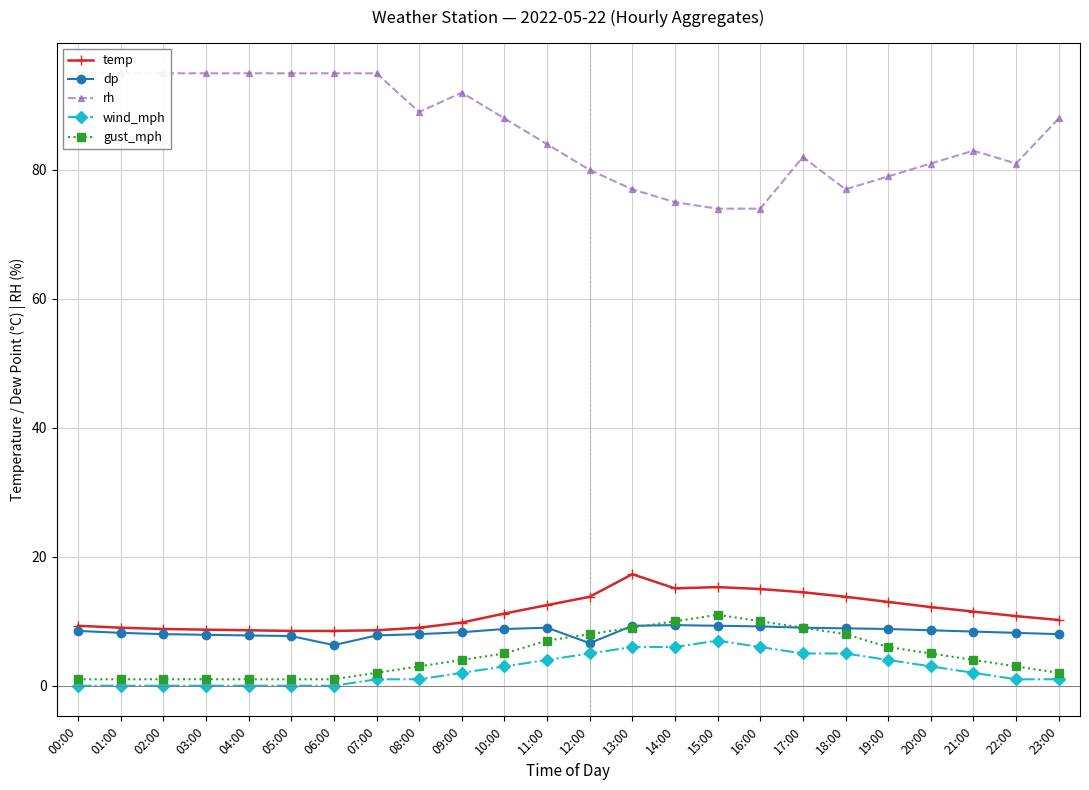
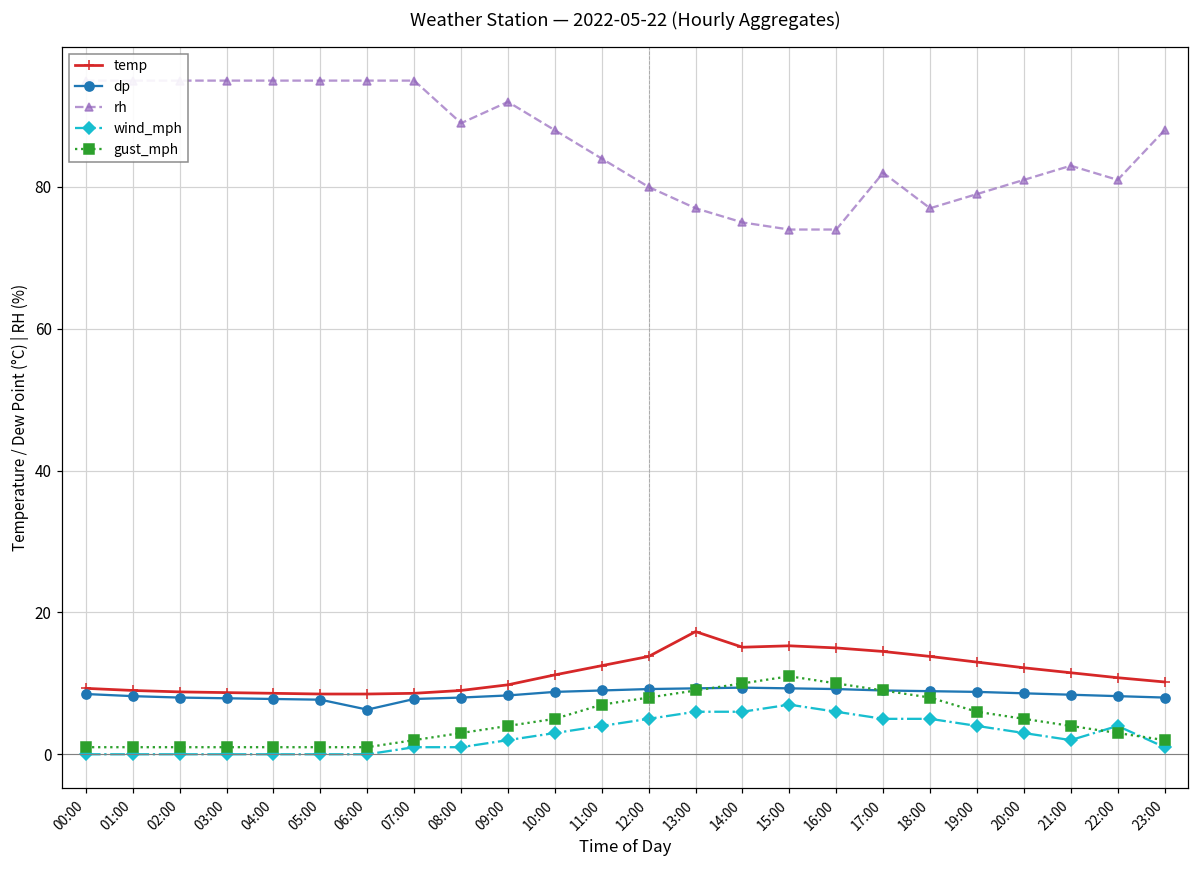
  {
    "temp": {
      "00:00": 9,
      "01:00": 9,
      "02:00": 9,
      "03:00": 9,
      "04:00": 9,
      "05:00": 9,
      "06:00": 9,
      "07:00": 9,
      "08:00": 9,
      "09:00": 10,
      "10:00": 11,
      "11:00": 13,
      "12:00": 14,
      "13:00": 17,
      "14:00": 15,
      "15:00": 15,
      "16:00": 15,
      "17:00": 15,
      "18:00": 14,
      "19:00": 13,
      "20:00": 12,
      "21:00": 12,
      "22:00": 11,
      "23:00": 10
    },
    "dp": {
      "00:00": 9,
      "01:00": 8,
      "02:00": 8,
      "03:00": 8,
      "04:00": 8,
      "05:00": 8,
      "06:00": 6,
      "07:00": 8,
      "08:00": 8,
      "09:00": 8,
      "10:00": 9,
      "11:00": 9,
-     "12:00": 7,
+     "12:00": 9,
      "14:00": 9,
      "15:00": 9,
      "16:00": 9,
      "18:00": 9,
      "19:00": 9,
      "20:00": 9,
      "21:00": 8,
      "22:00": 8,
      "23:00": 8
    },
    "rh": {
      "03:00": 95,
      "04:00": 95,
      "05:00": 95,
      "06:00": 95,
      "07:00": 95,
      "08:00": 89,
      "09:00": 92,
      "10:00": 88,
      "11:00": 84,
      "12:00": 80,
      "13:00": 77,
      "14:00": 75,
      "15:00": 74,
      "16:00": 74,
      "17:00": 82,
      "18:00": 77,
      "19:00": 79,
      "20:00": 81,
      "21:00": 83,
      "22:00": 81,
      "23:00": 88
    },
    "wind_mph": {
      "00:00": 0,
      "01:00": 0,
      "02:00": 0,
      "03:00": 0,
      "04:00": 0,
      "05:00": 0,
      "06:00": 0,
      "07:00": 1,
      "08:00": 1,
      "09:00": 2,
      "10:00": 3,
      "11:00": 4,
      "12:00": 5,
      "13:00": 6,
      "14:00": 6,
      "15:00": 7,
      "16:00": 6,
      "17:00": 5,
      "18:00": 5,
      "19:00": 4,
      "20:00": 3,
      "21:00": 2,
-     "22:00": 1,
+     "22:00": 4,
      "23:00": 1
    },
    "gust_mph": {
      "00:00": 1,
      "01:00": 1,
      "02:00": 1,
      "03:00": 1,
      "04:00": 1,
      "05:00": 1,
      "06:00": 1,
      "07:00": 2,
      "08:00": 3,
      "09:00": 4,
      "10:00": 5,
      "11:00": 7,
      "12:00": 8,
      "14:00": 10,
      "15:00": 11,
      "16:00": 10,
      "18:00": 8,
      "19:00": 6,
      "20:00": 5,
      "21:00": 4,
      "22:00": 3,
      "23:00": 2
    }
  }
